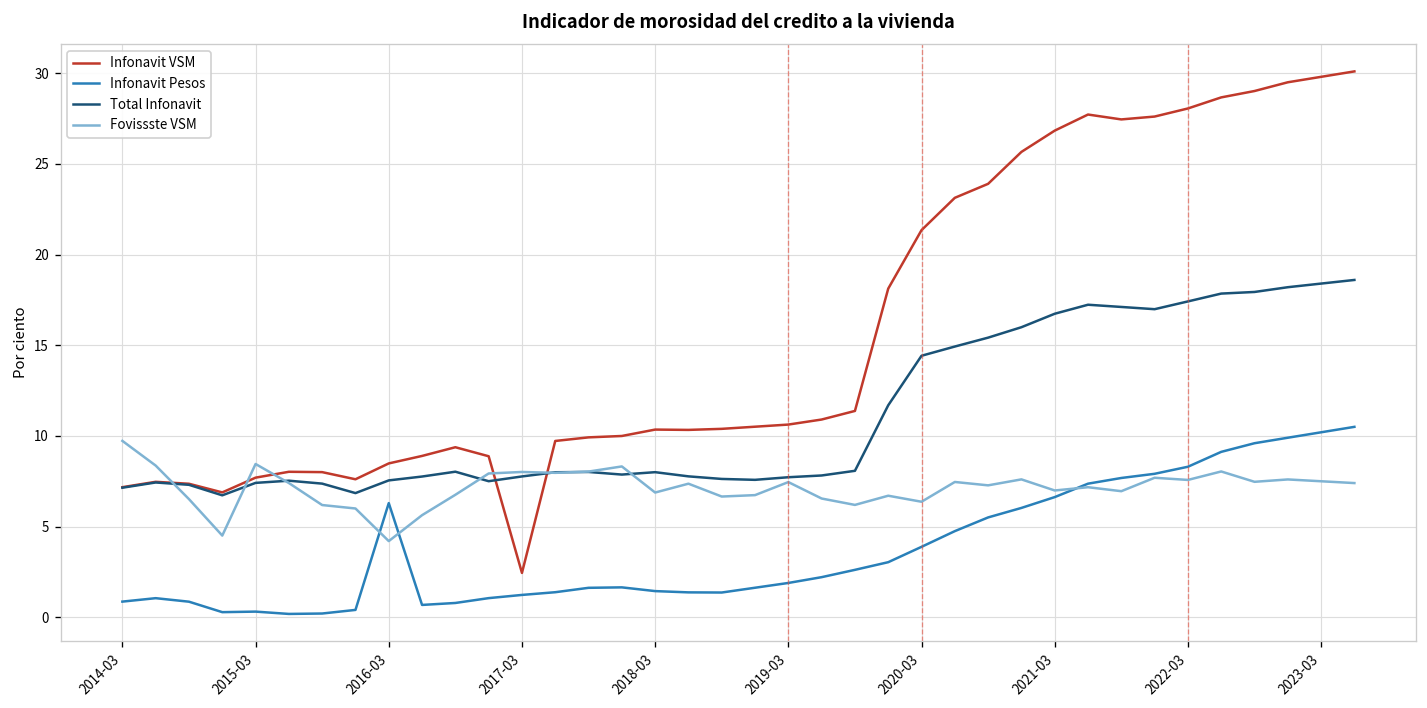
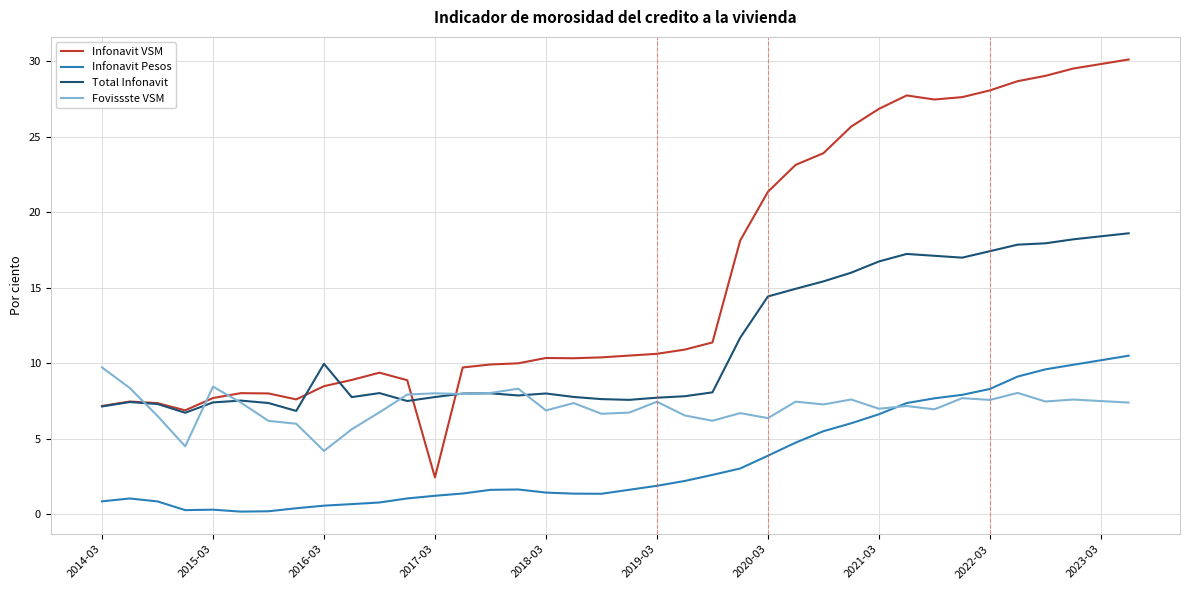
  {
    "Infonavit VSM": {
      "2015-03": 7.7,
      "2016-03": 8.5,
      "2017-03": 2.4,
      "2018-03": 10.3,
      "2019-03": 10.6,
      "2020-03": 21.3,
      "2021-03": 26.8,
      "2022-03": 28.1,
      "2023-03": 29.8
    },
    "Infonavit Pesos": {
      "2014-03": 0.9,
      "2015-03": 0.3,
-     "2016-03": 6.3,
+     "2016-03": 0.6,
      "2017-03": 1.2,
      "2018-03": 1.4,
      "2019-03": 1.9,
      "2020-03": 3.9,
      "2021-03": 6.6,
      "2022-03": 8.3,
      "2023-03": 10.2
    },
    "Total Infonavit": {
      "2015-03": 7.4,
-     "2016-03": 7.5,
+     "2016-03": 10.0,
      "2017-03": 7.8,
      "2018-03": 8.0,
      "2019-03": 7.7,
      "2020-03": 14.4,
      "2021-03": 16.7,
      "2022-03": 17.4,
      "2023-03": 18.4
    },
    "Fovissste VSM": {
      "2014-03": 9.7,
      "2015-03": 8.5,
      "2016-03": 4.2,
      "2017-03": 8.0,
      "2018-03": 6.9,
      "2019-03": 7.5,
      "2020-03": 6.4,
      "2021-03": 7.0,
      "2022-03": 7.6,
      "2023-03": 7.5
    }
  }
